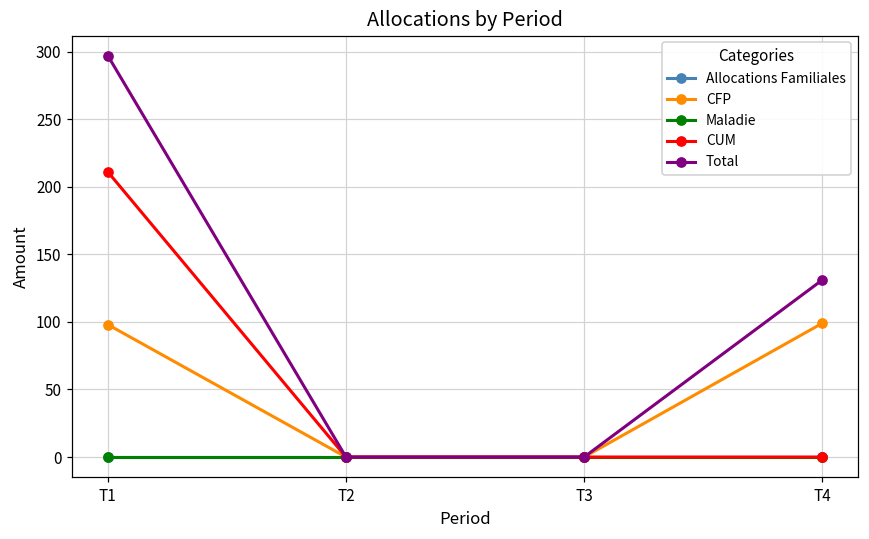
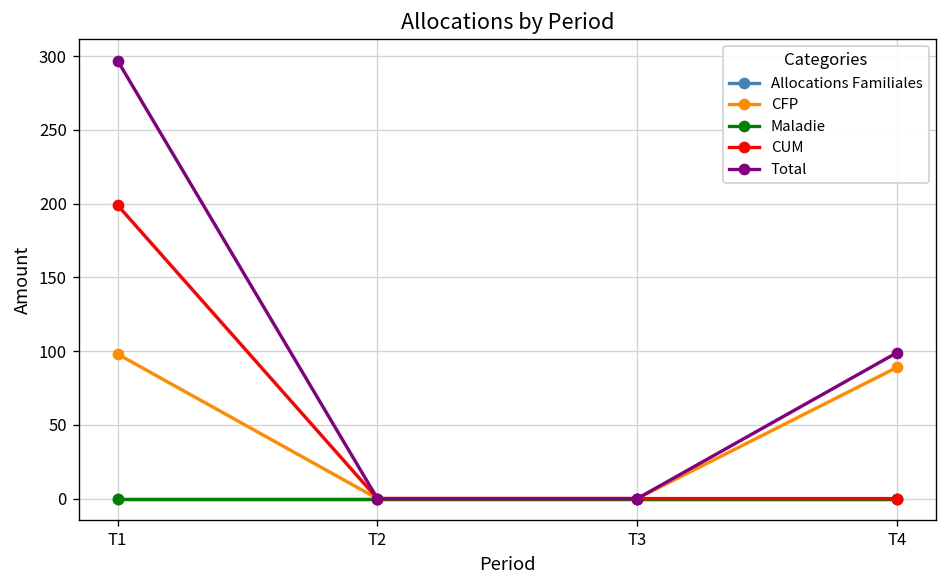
  {
    "Maladie": {
      "T1": 0
    },
    "CFP": {
      "T1": 98,
-     "T4": 99
+     "T4": 89
    },
    "CUM": {
-     "T1": 211
+     "T1": 199
    },
    "Total": {
      "T1": 297,
-     "T4": 131
+     "T4": 99
    }
  }
